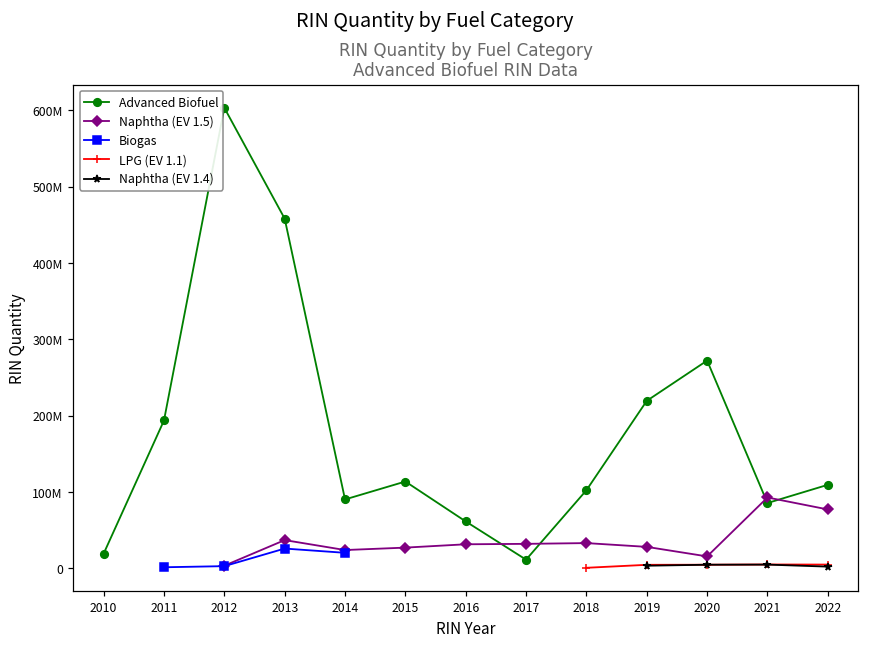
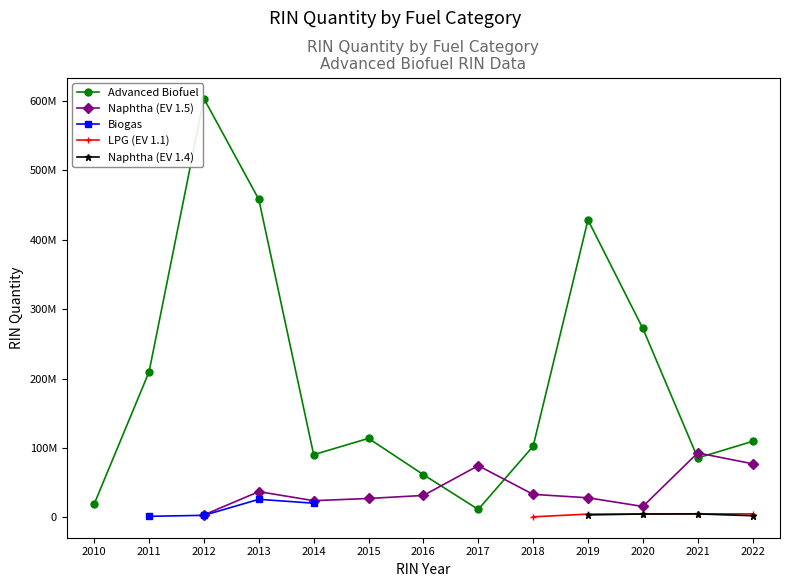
  {
    "Advanced Biofuel": {
      "2010": 20000000,
-     "2011": 190000000,
+     "2011": 210000000,
      "2012": 600000000,
      "2013": 460000000,
      "2014": 90000000,
      "2015": 110000000,
      "2016": 60000000,
      "2017": 10000000,
      "2018": 100000000,
-     "2019": 220000000,
+     "2019": 430000000,
      "2020": 270000000,
      "2021": 90000000,
      "2022": 110000000
    },
    "Naphtha (EV 1.5)": {
      "2013": 40000000,
      "2015": 30000000,
      "2016": 30000000,
-     "2017": 30000000,
+     "2017": 70000000,
      "2018": 30000000,
      "2019": 30000000,
      "2020": 20000000,
      "2021": 90000000,
      "2022": 80000000
    },
    "Biogas": {
      "2011": 0,
      "2013": 30000000
    },
    "LPG (EV 1.1)": {
      "2018": 0
    }
  }
